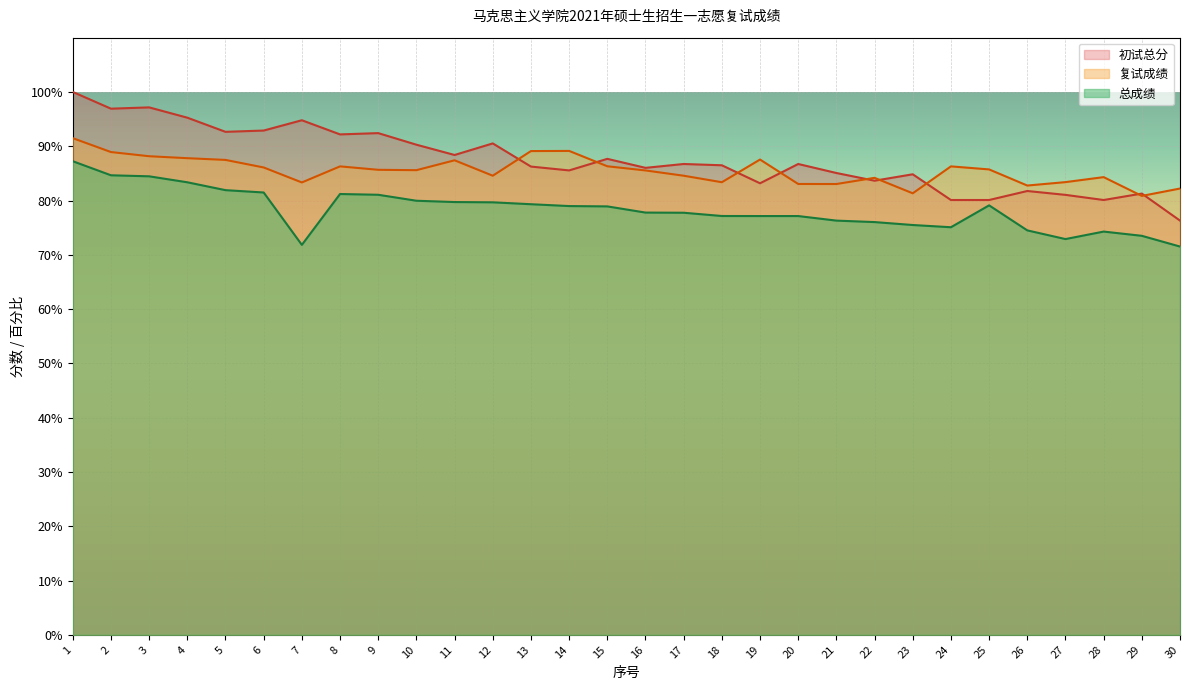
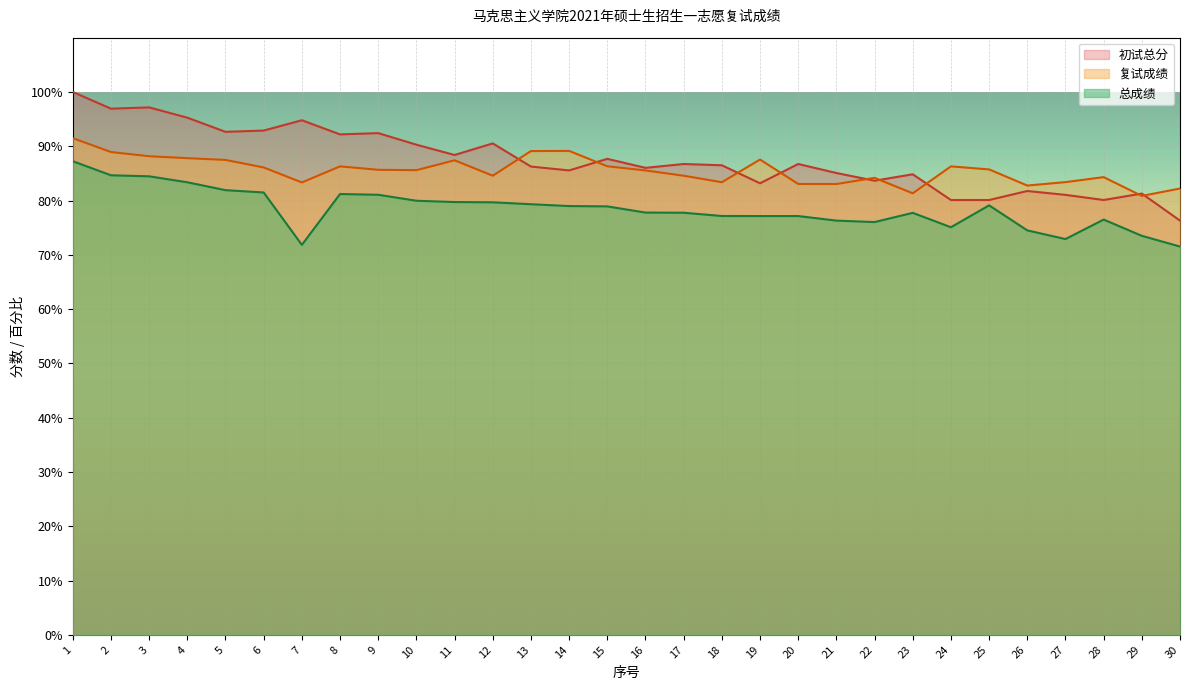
  {
    "总成绩": {
      "1": "87%",
      "2": "85%",
      "3": "84%",
      "4": "83%",
      "5": "82%",
      "6": "81%",
      "7": "72%",
      "8": "81%",
      "9": "81%",
      "10": "80%",
      "11": "80%",
      "12": "80%",
      "13": "79%",
      "14": "79%",
      "15": "79%",
      "16": "78%",
      "17": "78%",
      "18": "77%",
      "19": "77%",
      "20": "77%",
      "21": "76%",
      "22": "76%",
-     "23": "75%",
+     "23": "78%",
      "24": "75%",
      "25": "79%",
      "26": "75%",
      "27": "73%",
-     "28": "74%",
+     "28": "76%",
      "29": "74%",
      "30": "72%"
    }
  }
